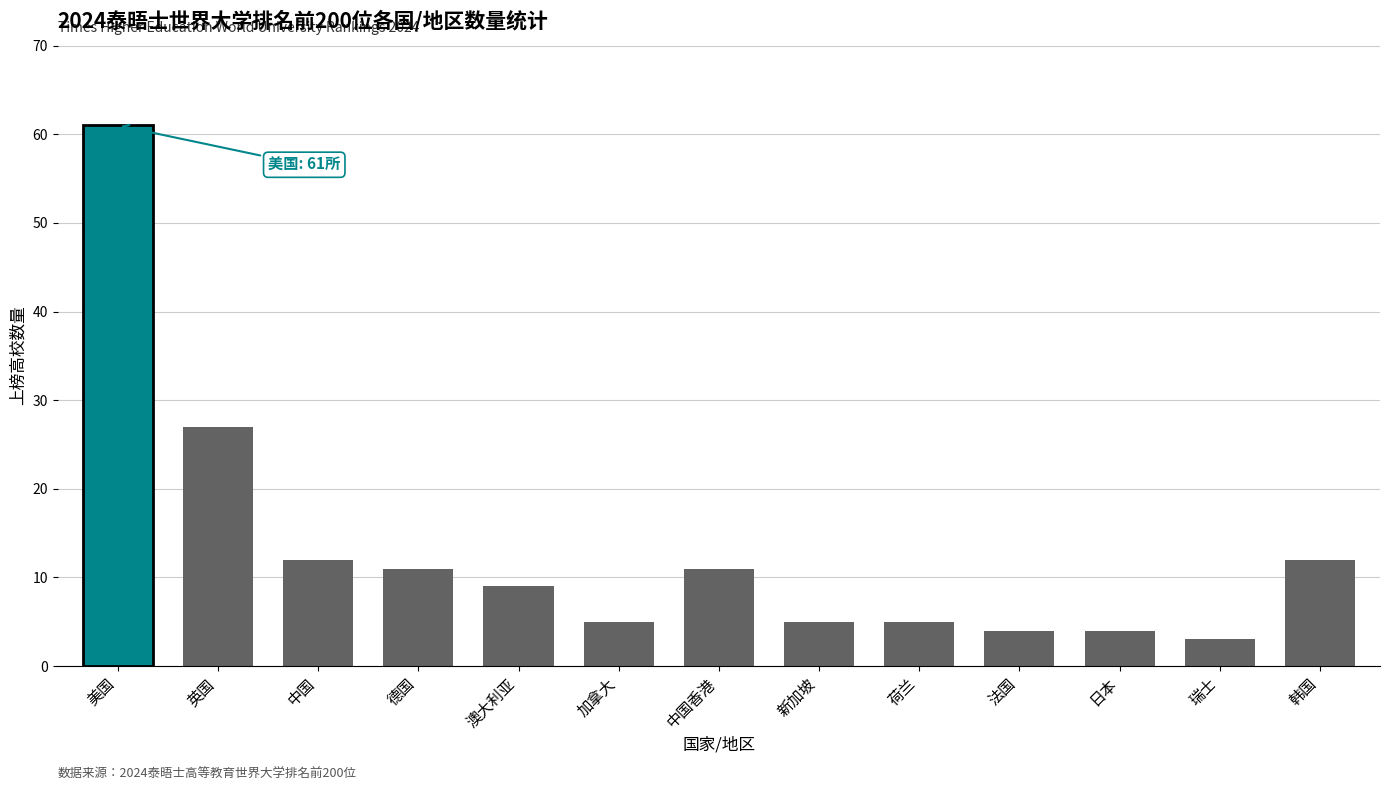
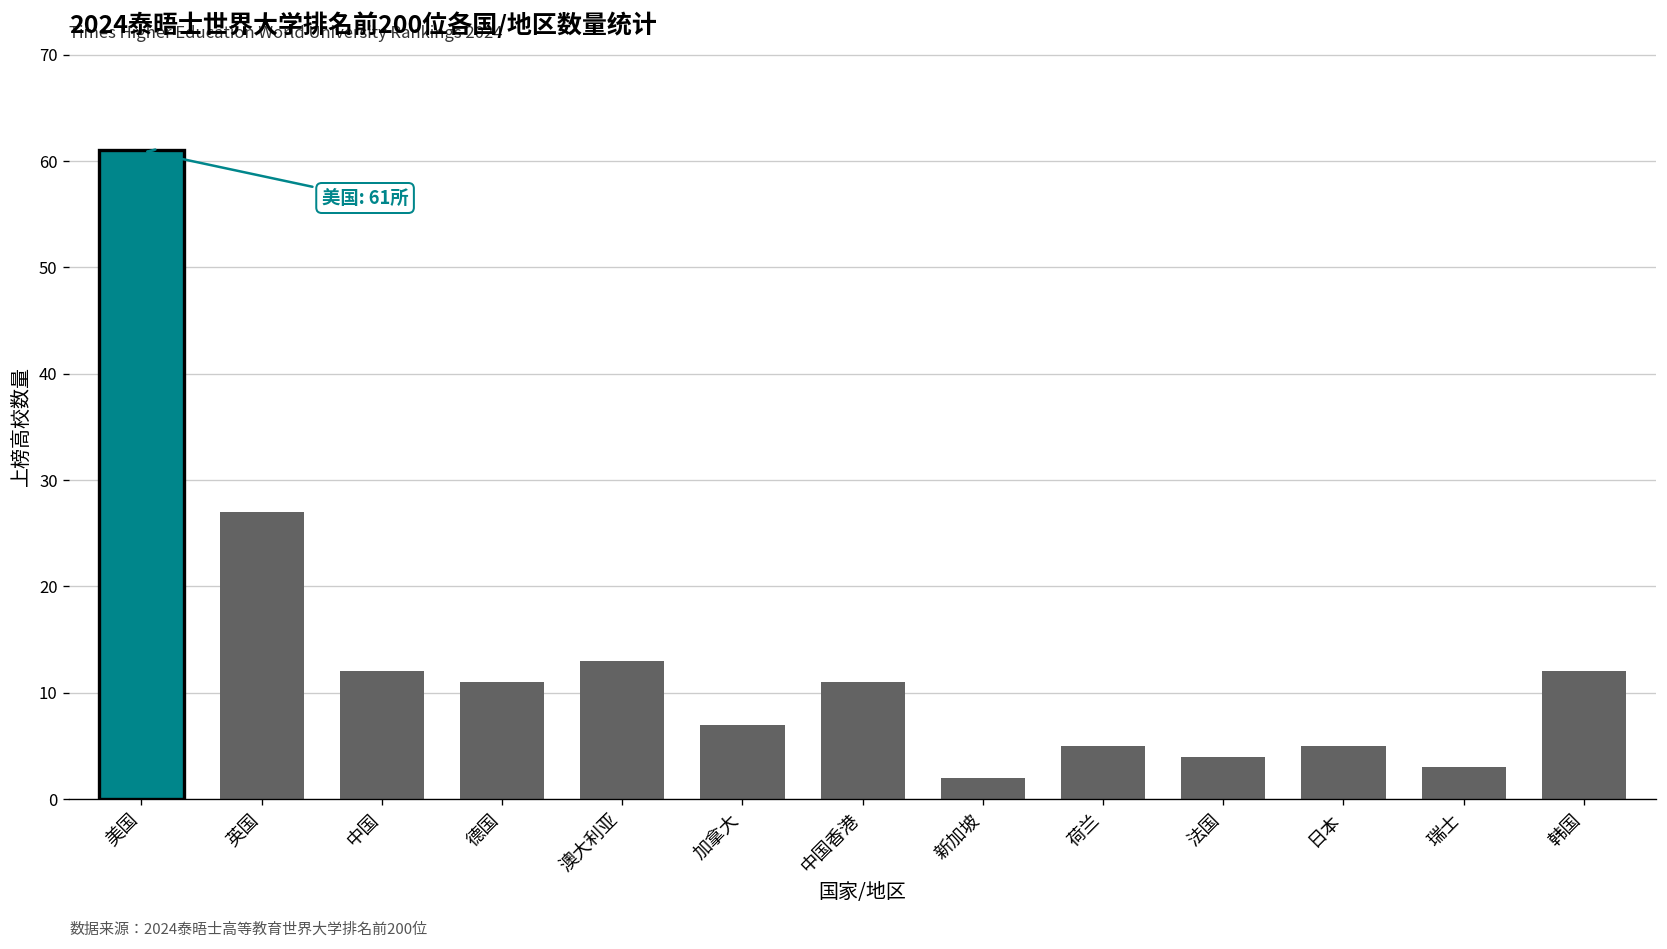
  {
    "英国": 27,
    "中国": 12,
    "德国": 11,
-   "澳大利亚": 9,
-   "加拿大": 5,
+   "澳大利亚": 13,
+   "加拿大": 7,
    "中国香港": 11,
-   "新加坡": 5,
+   "新加坡": 2,
    "荷兰": 5,
    "法国": 4,
-   "日本": 4,
+   "日本": 5,
    "瑞士": 3,
    "韩国": 12
  }
